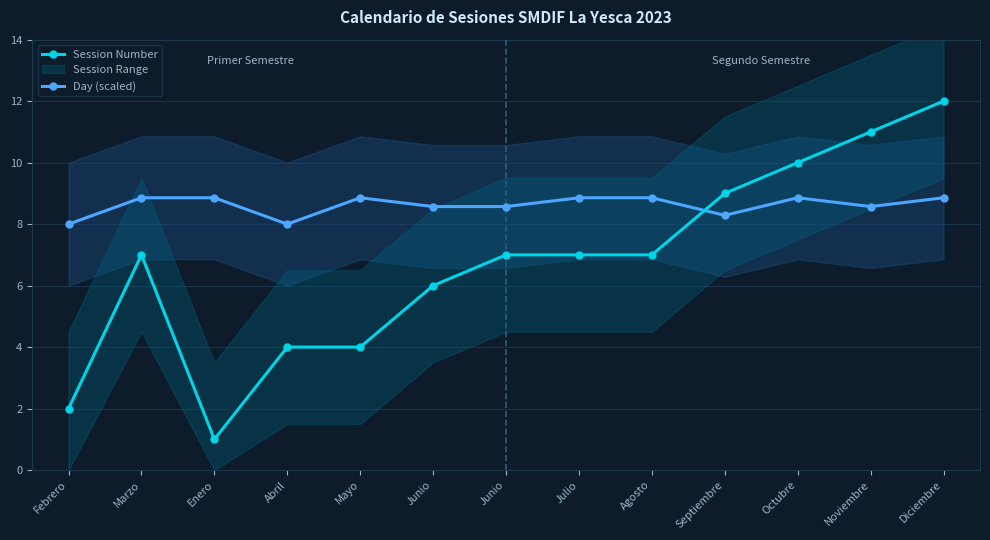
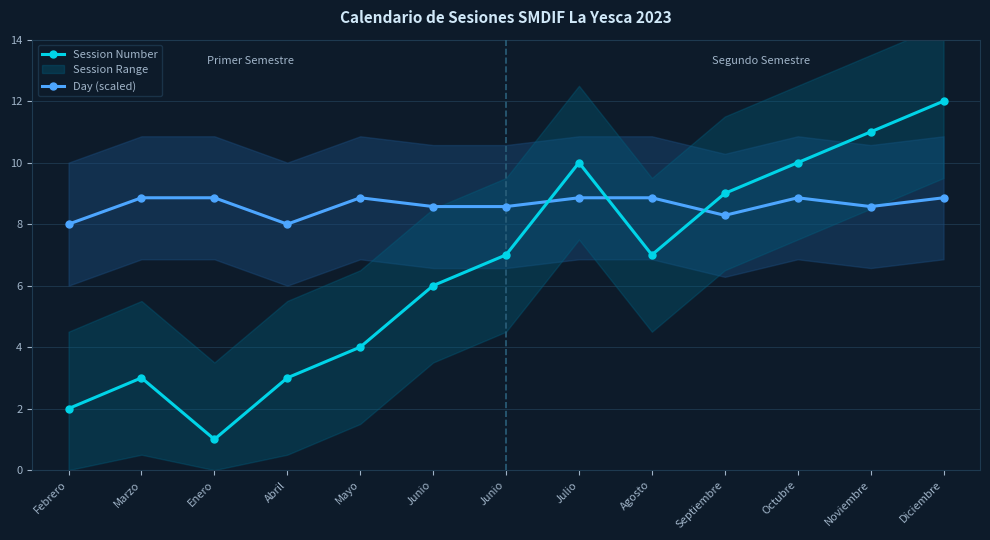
  {
    "Session Number": {
      "Febrero": 2,
-     "Marzo": 7,
+     "Marzo": 3,
      "Enero": 1,
-     "Abril": 4,
+     "Abril": 3,
      "Mayo": 4,
-     "Julio": 7,
+     "Julio": 10,
      "Agosto": 7,
      "Septiembre": 9,
      "Octubre": 10,
      "Noviembre": 11,
      "Diciembre": 12
    },
    "Day (scaled)": {
      "Febrero": 8,
      "Marzo": 8.9,
      "Enero": 8.9,
      "Abril": 8,
      "Mayo": 8.9,
      "Julio": 8.9,
      "Agosto": 8.9,
      "Septiembre": 8.3,
      "Octubre": 8.9,
      "Noviembre": 8.6,
      "Diciembre": 8.9
    }
  }
